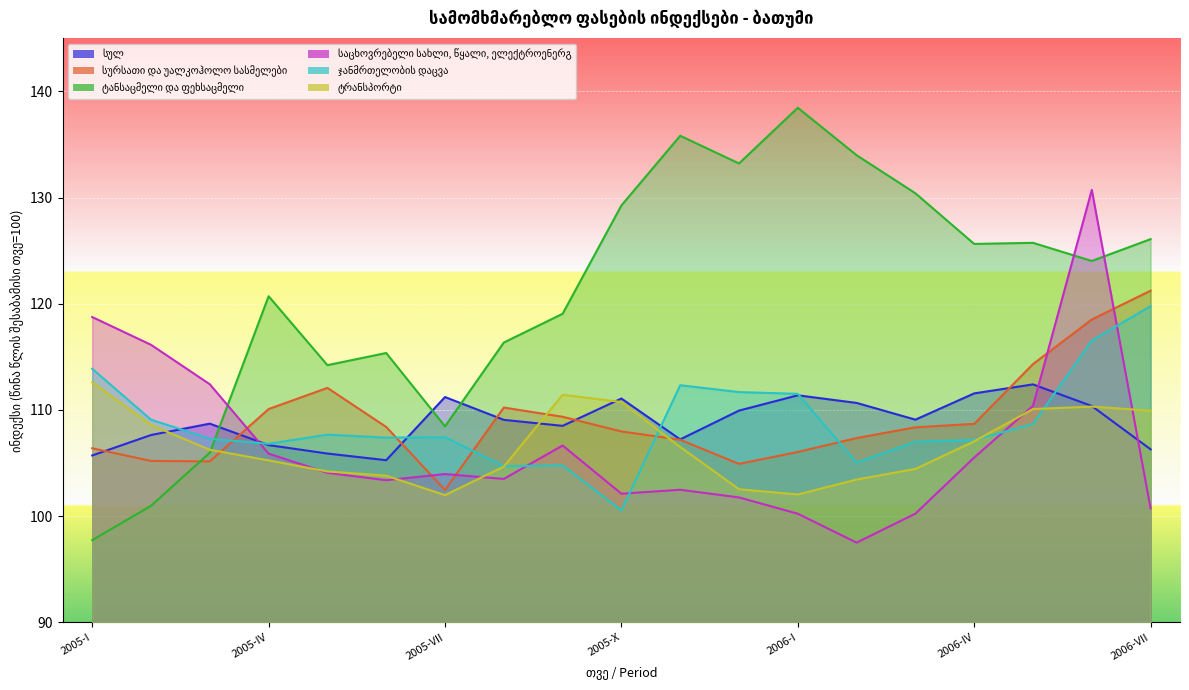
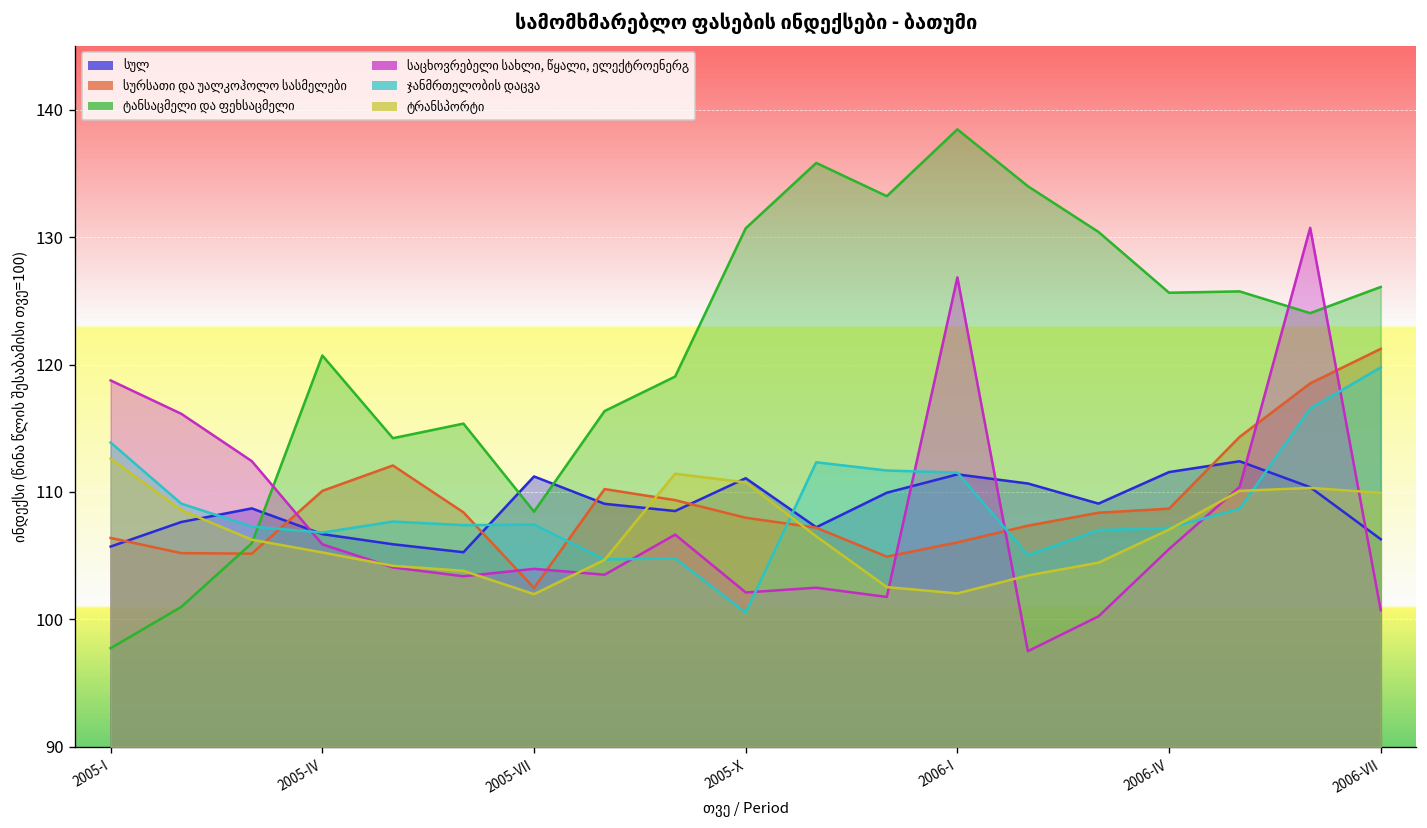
  {
    "სულ": {
      "2005-I": 105.7,
      "2005-VII": 111.2,
      "2005-X": 111.1,
      "2006-IV": 111.6,
      "2006-VII": 106.3
    },
    "ტანსაცმელი და ფეხსაცმელი": {
      "2005-I": 97.7,
      "2005-IV": 120.7,
      "2005-VII": 108.5,
-     "2005-X": 129.3,
+     "2005-X": 130.7,
      "2006-I": 138.5,
      "2006-IV": 125.6,
      "2006-VII": 126.1
    },
    "საცხოვრებელი სახლი, წყალი, ელექტროენერგ": {
      "2005-I": 118.8,
      "2005-IV": 105.9,
      "2005-VII": 104.0,
      "2005-X": 102.1,
-     "2006-I": 100.2,
+     "2006-I": 126.8,
      "2006-IV": 105.5,
      "2006-VII": 100.7
    },
    "ჯანმრთელობის დაცვა": {
      "2005-I": 113.9,
      "2005-VII": 107.4,
      "2005-X": 100.5,
      "2006-VII": 119.8
    }
  }
